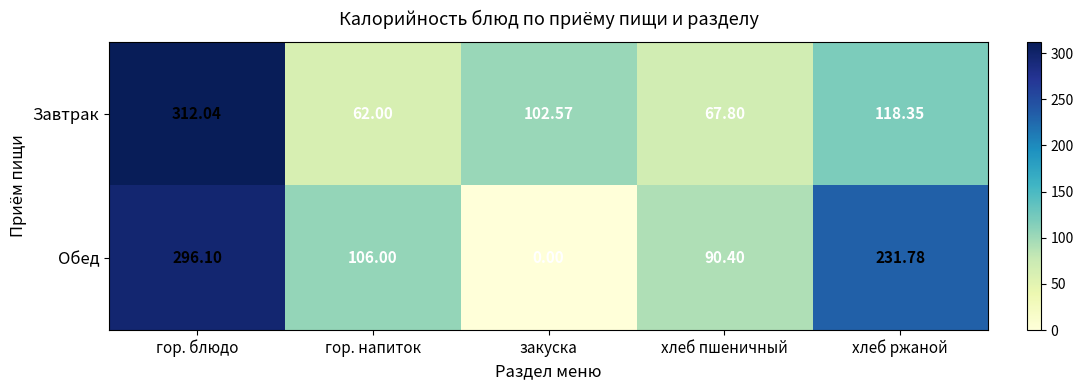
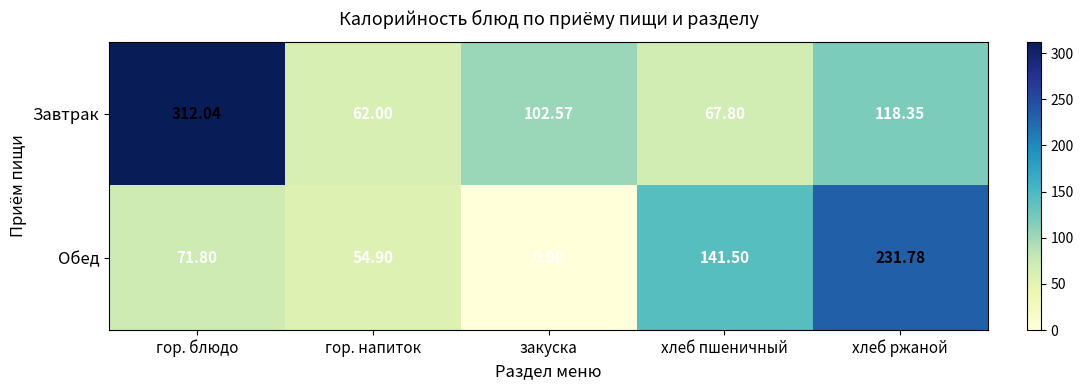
  {
    "Завтрак": {
      "гор. блюдо": 312.04,
      "гор. напиток": 62.00,
      "закуска": 102.57,
      "хлеб пшеничный": 67.80,
      "хлеб ржаной": 118.35
    },
    "Обед": {
-     "гор. блюдо": 296.10,
-     "гор. напиток": 106.00,
-     "хлеб пшеничный": 90.40,
+     "гор. блюдо": 71.80,
+     "гор. напиток": 54.90,
+     "хлеб пшеничный": 141.50,
      "хлеб ржаной": 231.78
    }
  }
